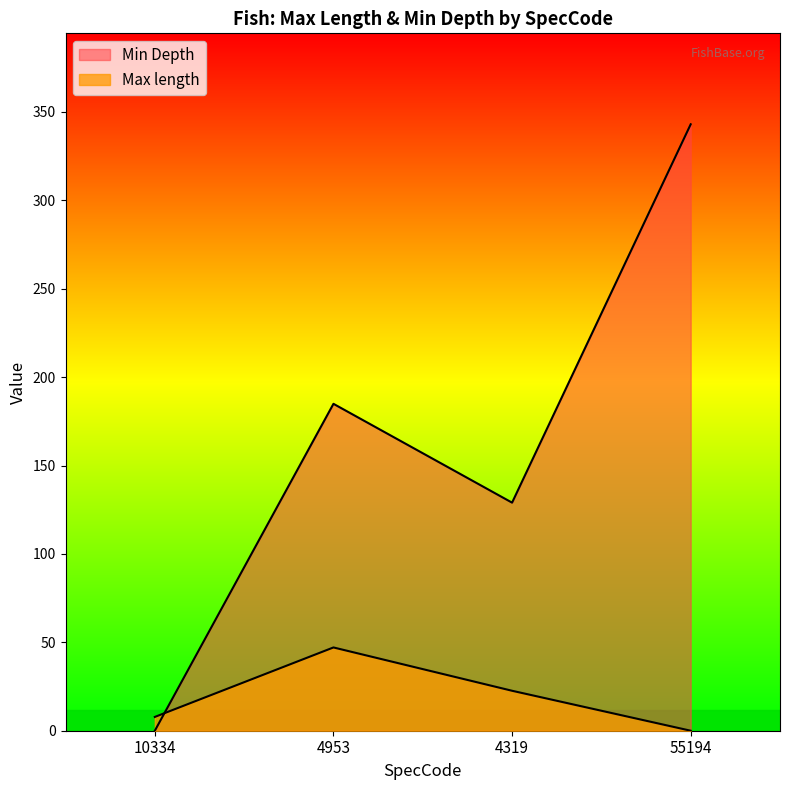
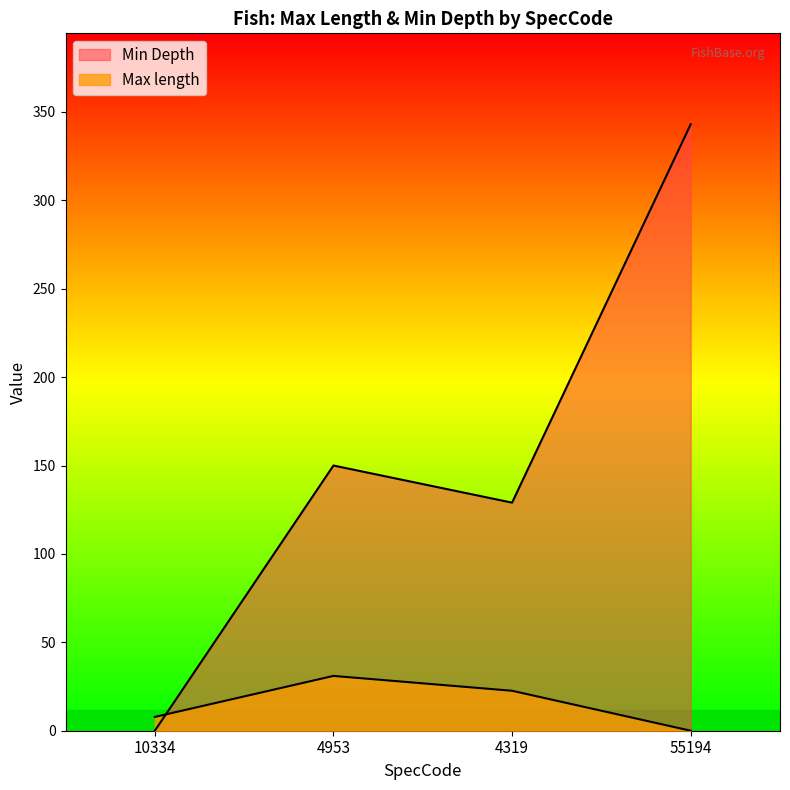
  {
    "Min Depth": {
-     "4953": 185,
+     "4953": 150,
      "4319": 129,
      "55194": 343
    },
    "Max length": {
-     "4953": 47,
+     "4953": 31,
      "4319": 23
    }
  }
